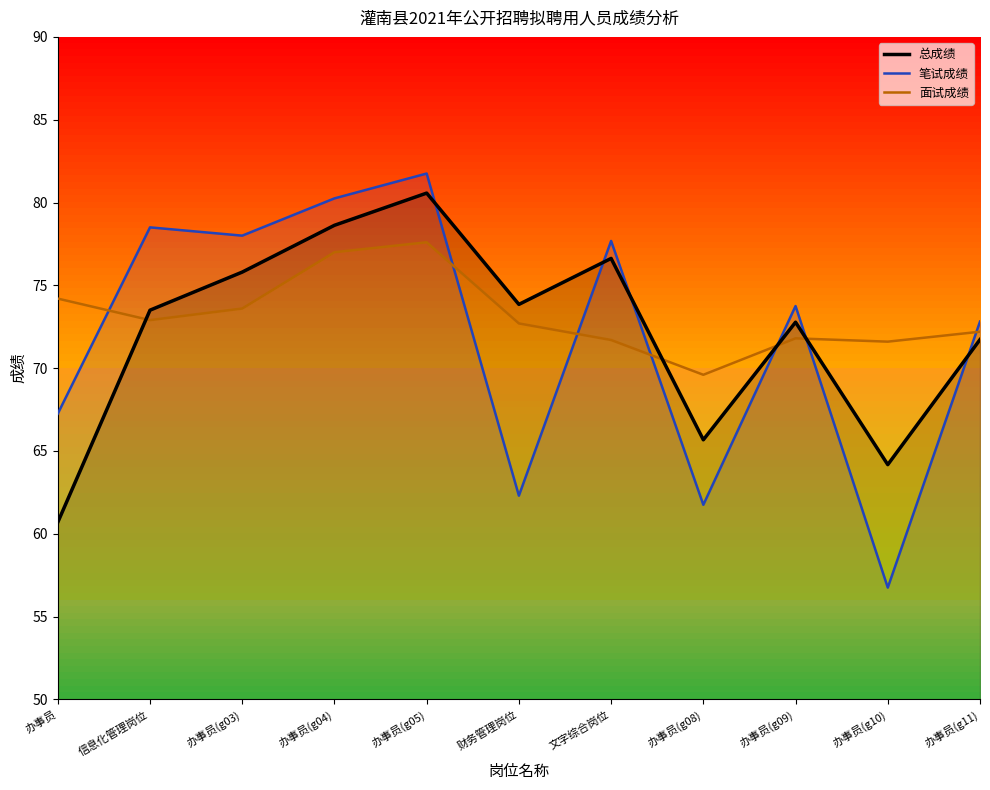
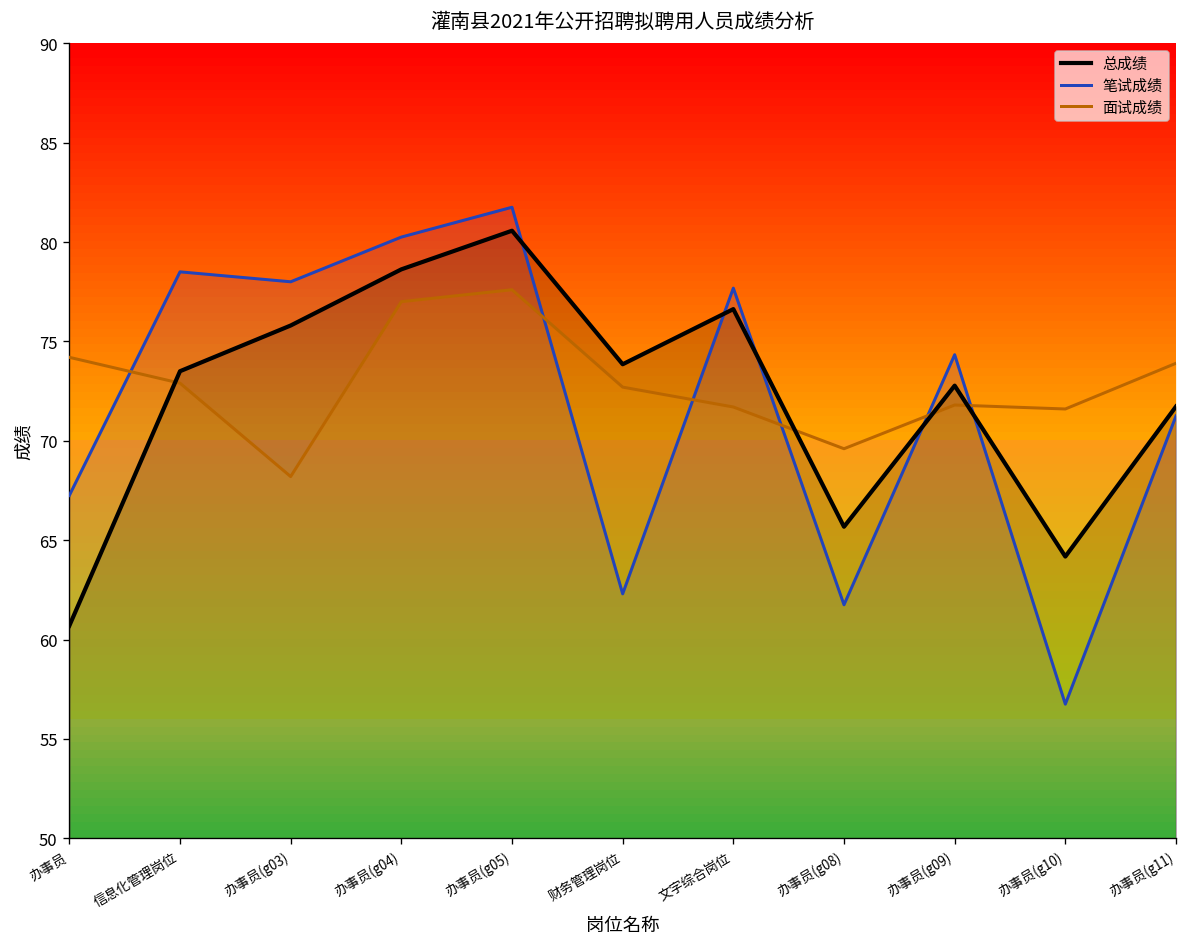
  {
    "总成绩": {
      "办事员": 60.7,
      "信息化管理岗位": 73.5,
      "办事员(g03)": 75.8,
      "办事员(g04)": 78.6,
      "办事员(g05)": 80.6,
      "财务管理岗位": 73.9,
      "文字综合岗位": 76.6,
      "办事员(g08)": 65.7,
      "办事员(g09)": 72.8,
      "办事员(g10)": 64.2,
      "办事员(g11)": 71.7
    },
    "笔试成绩": {
      "办事员": 67.3,
      "信息化管理岗位": 78.5,
      "办事员(g03)": 78.0,
      "办事员(g04)": 80.3,
      "办事员(g05)": 81.8,
      "财务管理岗位": 62.3,
      "文字综合岗位": 77.7,
      "办事员(g08)": 61.8,
-     "办事员(g09)": 73.8,
+     "办事员(g09)": 74.3,
      "办事员(g10)": 56.8,
-     "办事员(g11)": 72.8
+     "办事员(g11)": 71.3
    },
    "面试成绩": {
      "办事员": 74.2,
      "信息化管理岗位": 72.9,
-     "办事员(g03)": 73.6,
+     "办事员(g03)": 68.2,
      "办事员(g04)": 77.0,
      "办事员(g05)": 77.6,
      "财务管理岗位": 72.7,
      "文字综合岗位": 71.7,
      "办事员(g08)": 69.6,
      "办事员(g09)": 71.8,
      "办事员(g10)": 71.6,
-     "办事员(g11)": 72.2
+     "办事员(g11)": 73.9
    }
  }
